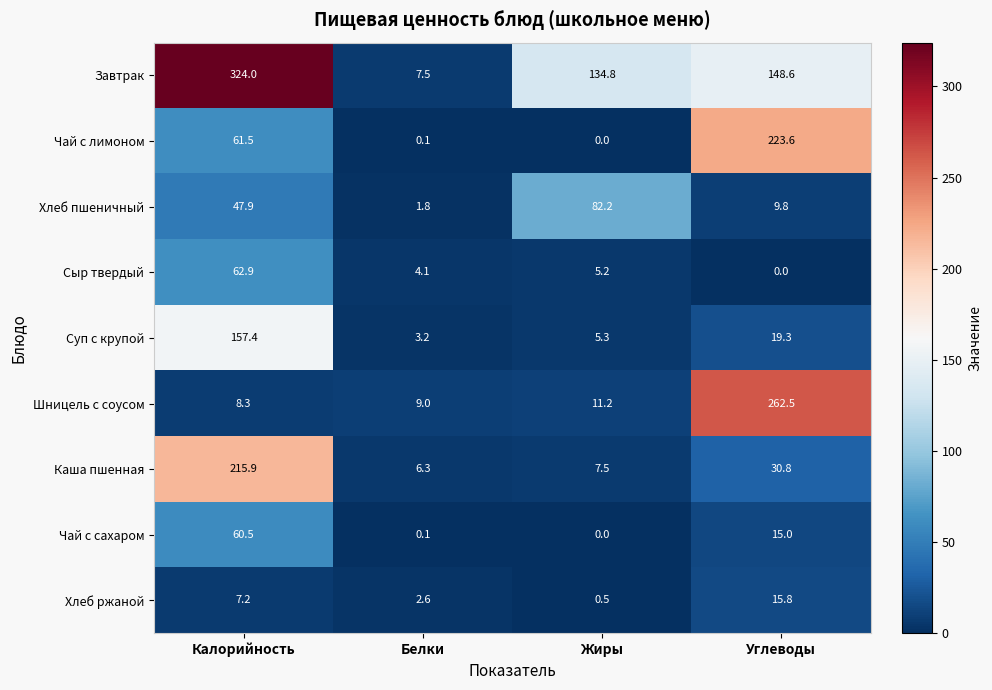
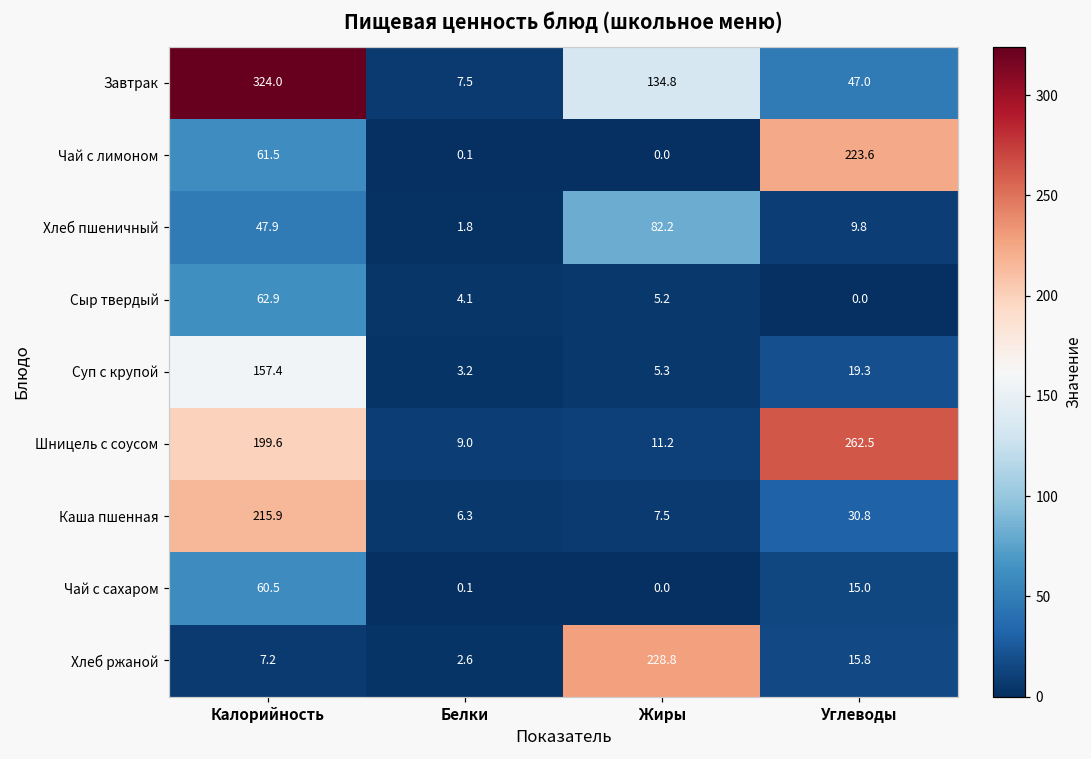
  {
    "Завтрак": {
      "Калорийность": 324.0,
      "Белки": 7.5,
      "Жиры": 134.8,
-     "Углеводы": 148.6
+     "Углеводы": 47.0
    },
    "Чай с лимоном": {
      "Калорийность": 61.5,
      "Белки": 0.1,
      "Жиры": 0.0,
      "Углеводы": 223.6
    },
    "Хлеб пшеничный": {
      "Калорийность": 47.9,
      "Белки": 1.8,
      "Жиры": 82.2,
      "Углеводы": 9.8
    },
    "Сыр твердый": {
      "Калорийность": 62.9,
      "Белки": 4.1,
      "Жиры": 5.2,
      "Углеводы": 0.0
    },
    "Суп с крупой": {
      "Калорийность": 157.4,
      "Белки": 3.2,
      "Жиры": 5.3,
      "Углеводы": 19.3
    },
    "Шницель с соусом": {
-     "Калорийность": 8.3,
+     "Калорийность": 199.6,
      "Белки": 9.0,
      "Жиры": 11.2,
      "Углеводы": 262.5
    },
    "Каша пшенная": {
      "Калорийность": 215.9,
      "Белки": 6.3,
      "Жиры": 7.5,
      "Углеводы": 30.8
    },
    "Чай с сахаром": {
      "Калорийность": 60.5,
      "Белки": 0.1,
      "Жиры": 0.0,
      "Углеводы": 15.0
    },
    "Хлеб ржаной": {
      "Калорийность": 7.2,
      "Белки": 2.6,
-     "Жиры": 0.5,
+     "Жиры": 228.8,
      "Углеводы": 15.8
    }
  }
